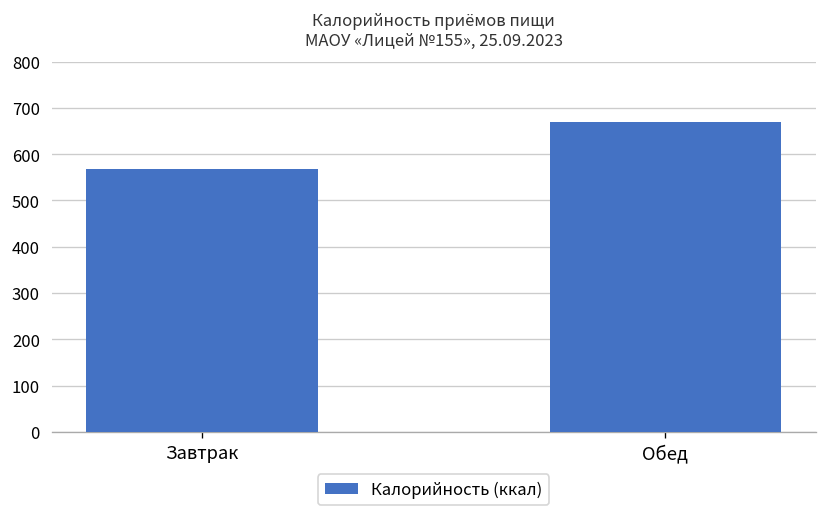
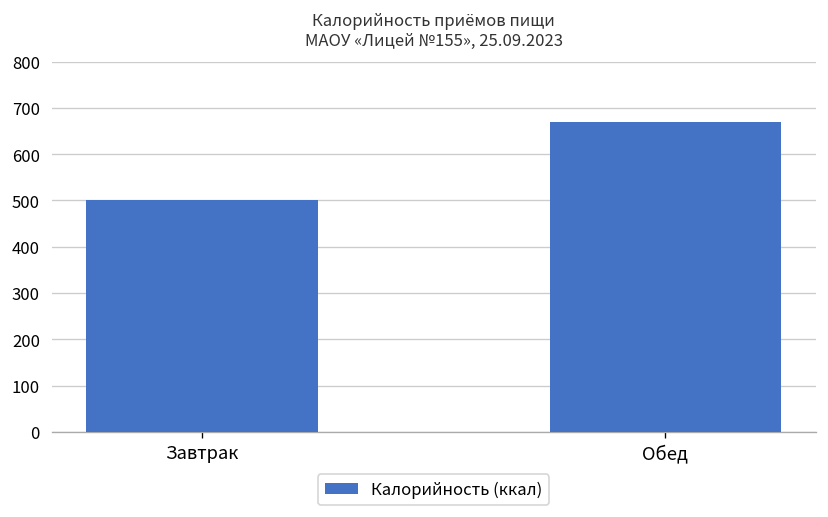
  {
-   "Завтрак": 570,
+   "Завтрак": 500,
    "Обед": 670
  }
